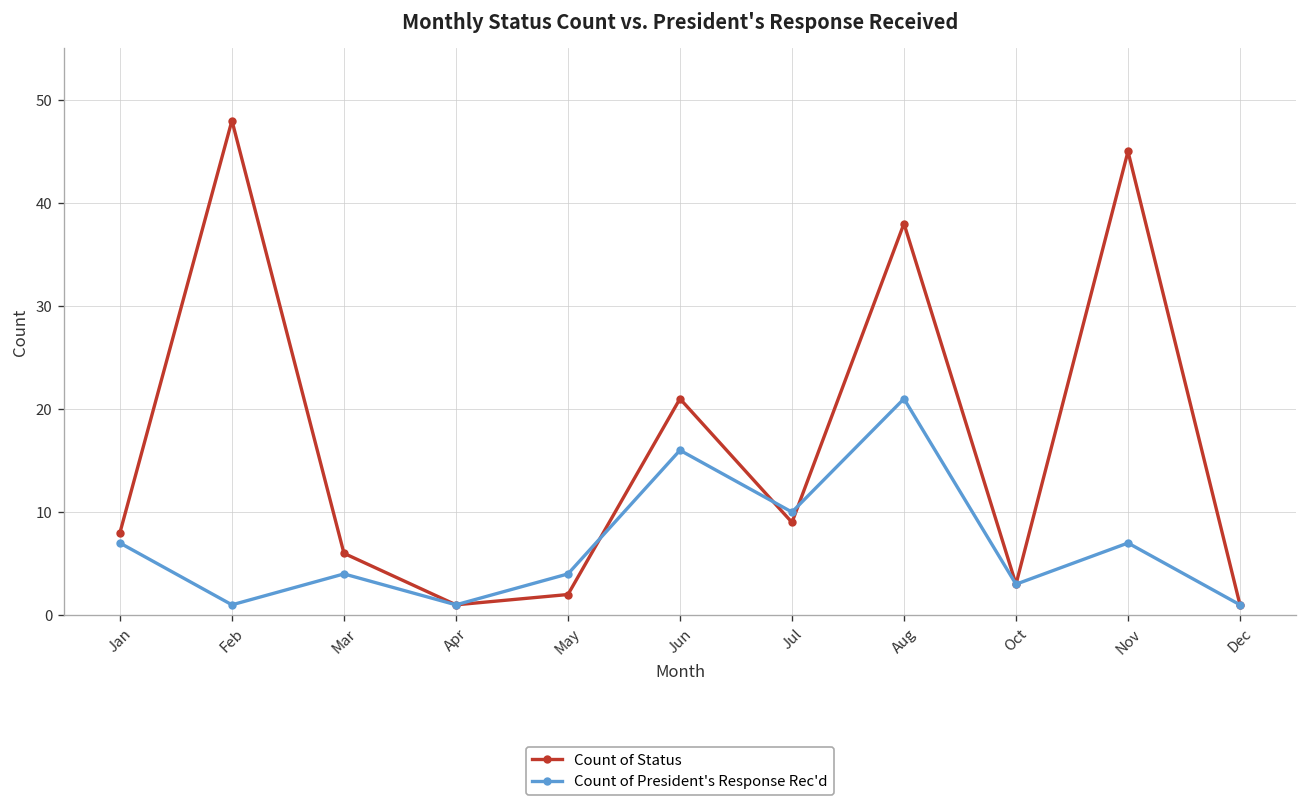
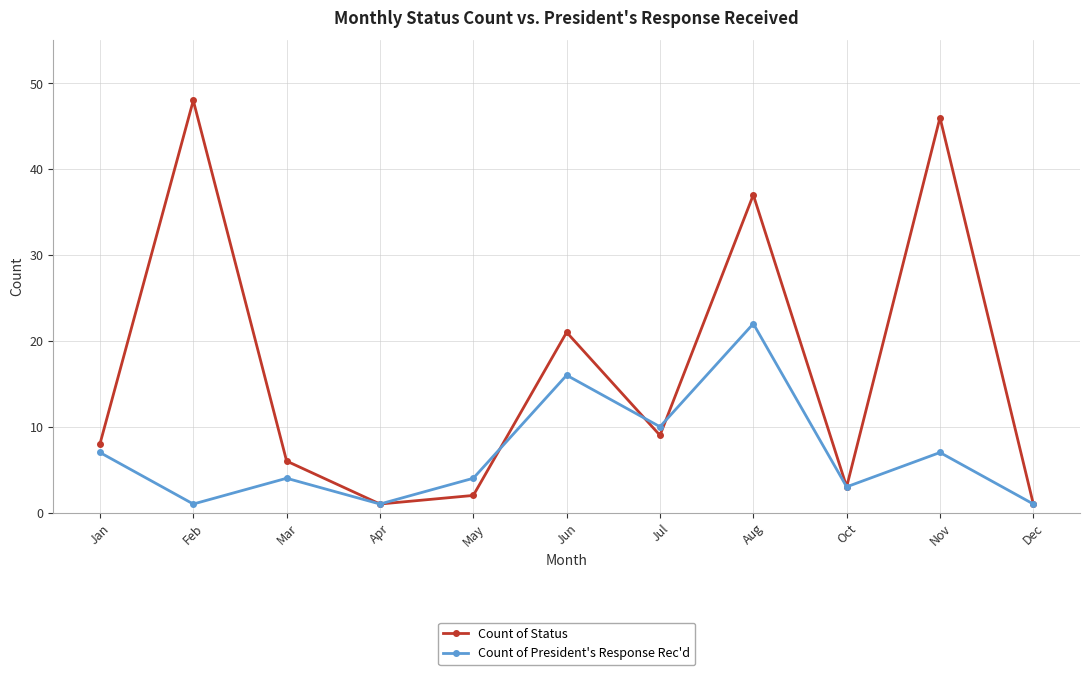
  {
    "Count of Status": {
      "Jan": 8,
      "Feb": 48,
      "Mar": 6,
      "May": 2,
      "Jun": 21,
      "Jul": 9,
-     "Aug": 38,
-     "Nov": 45
+     "Aug": 37,
+     "Nov": 46
    },
    "Count of President's Response Rec'd": {
      "Jan": 7,
      "Feb": 1,
      "Mar": 4,
      "May": 4,
      "Jun": 16,
      "Jul": 10,
-     "Aug": 21,
+     "Aug": 22,
      "Nov": 7
    }
  }
